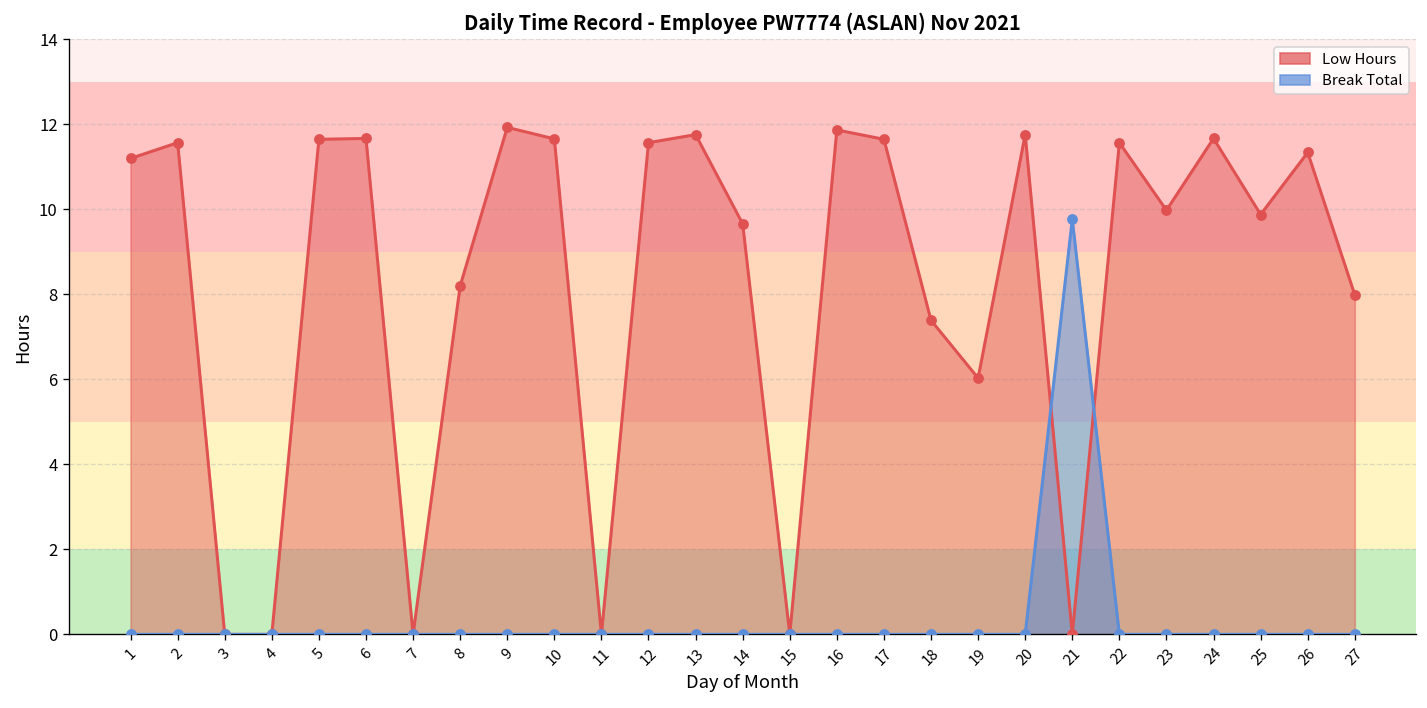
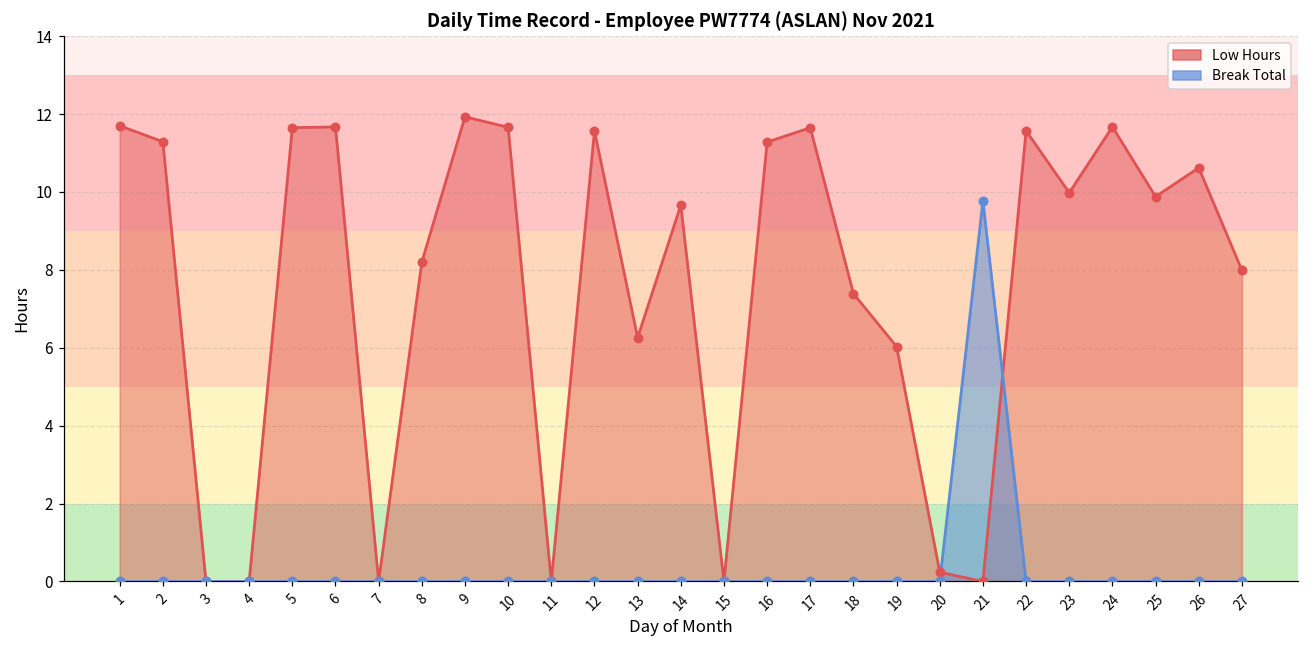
  {
    "Low Hours": {
-     "1": 11.2,
-     "2": 11.6,
+     "1": 11.7,
+     "2": 11.3,
      "5": 11.7,
      "6": 11.7,
      "8": 8.2,
      "9": 11.9,
      "10": 11.7,
      "12": 11.6,
-     "13": 11.8,
+     "13": 6.3,
      "14": 9.7,
-     "16": 11.9,
+     "16": 11.3,
      "17": 11.7,
      "18": 7.4,
      "19": 6.0,
-     "20": 11.8,
+     "20": 0.2,
      "21": 0.0,
      "22": 11.6,
      "23": 10.0,
      "24": 11.7,
      "25": 9.9,
-     "26": 11.3,
+     "26": 10.6,
      "27": 8.0
    },
    "Break Total": {
      "1": 0.0,
      "2": 0.0,
      "5": 0.0,
      "6": 0.0,
      "8": 0.0,
      "9": 0.0,
      "10": 0.0,
      "12": 0.0,
      "13": 0.0,
      "14": 0.0,
      "16": 0.0,
      "17": 0.0,
      "18": 0.0,
      "19": 0.0,
      "20": 0.0,
      "21": 9.8,
      "22": 0.0,
      "23": 0.0,
      "24": 0.0,
      "25": 0.0,
      "26": 0.0,
      "27": 0.0
    }
  }
